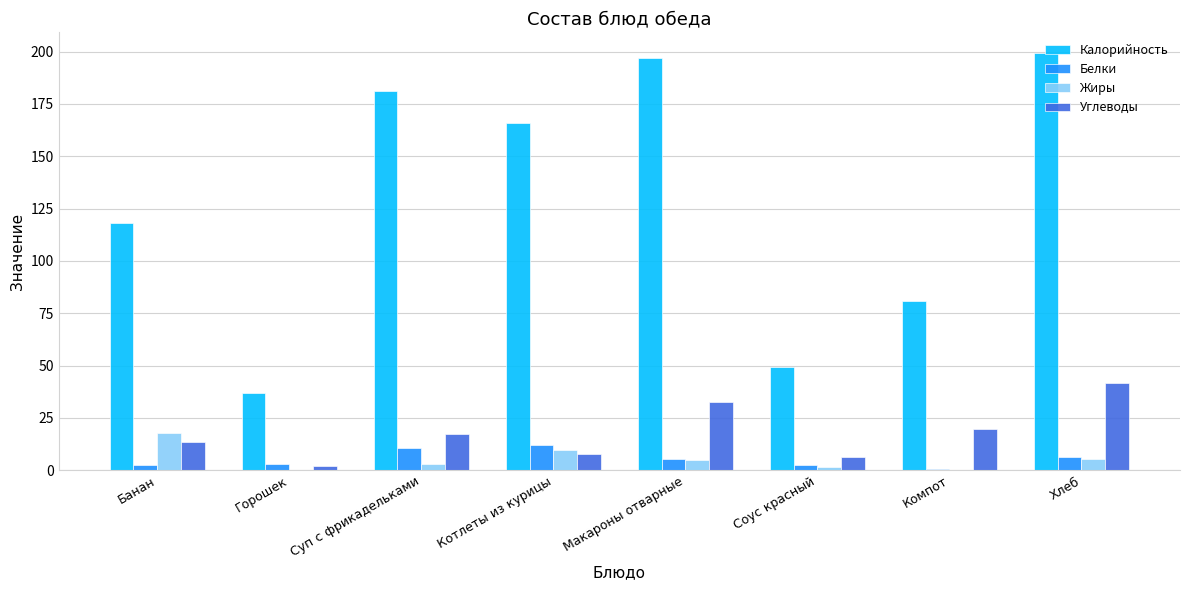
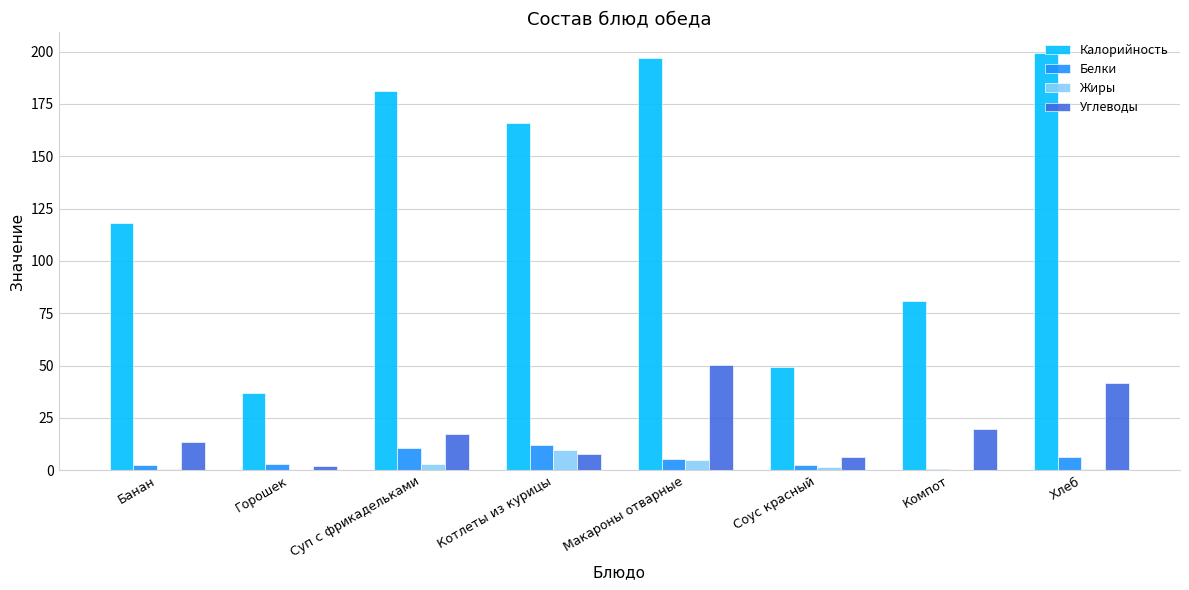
  {
    "Жиры": {
-     "Банан": 18,
+     "Банан": 1,
      "Суп с фрикадельками": 3,
      "Котлеты из курицы": 10,
      "Макароны отварные": 5,
      "Соус красный": 2,
      "Компот": 0,
-     "Хлеб": 5
+     "Хлеб": 1
    },
    "Углеводы": {
      "Банан": 14,
      "Горошек": 2,
      "Суп с фрикадельками": 17,
      "Котлеты из курицы": 8,
-     "Макароны отварные": 33,
+     "Макароны отварные": 51,
      "Соус красный": 6,
      "Компот": 20,
      "Хлеб": 42
    }
  }
